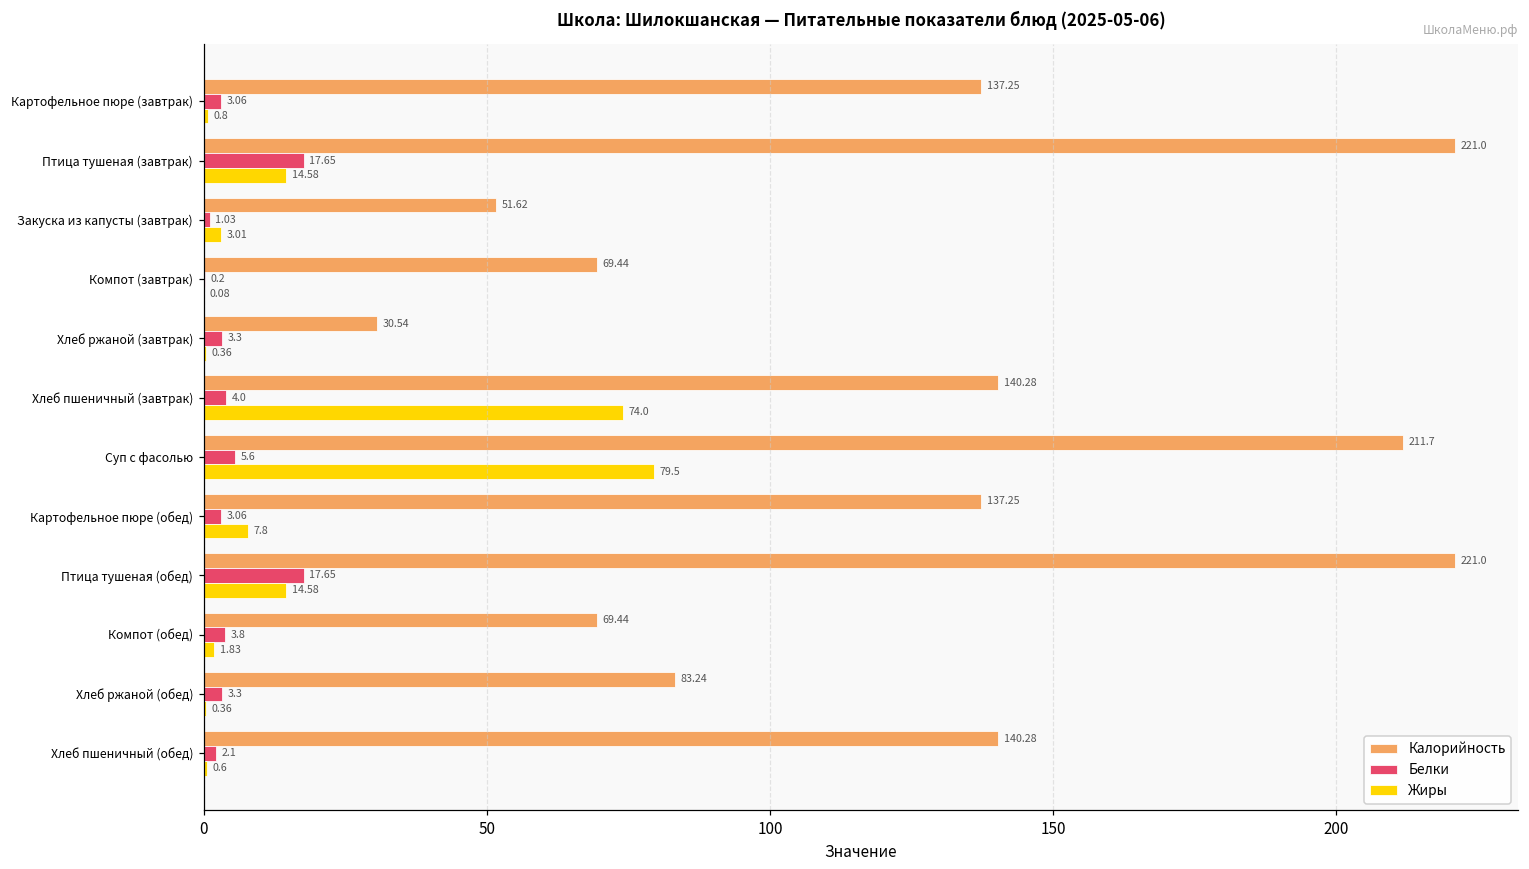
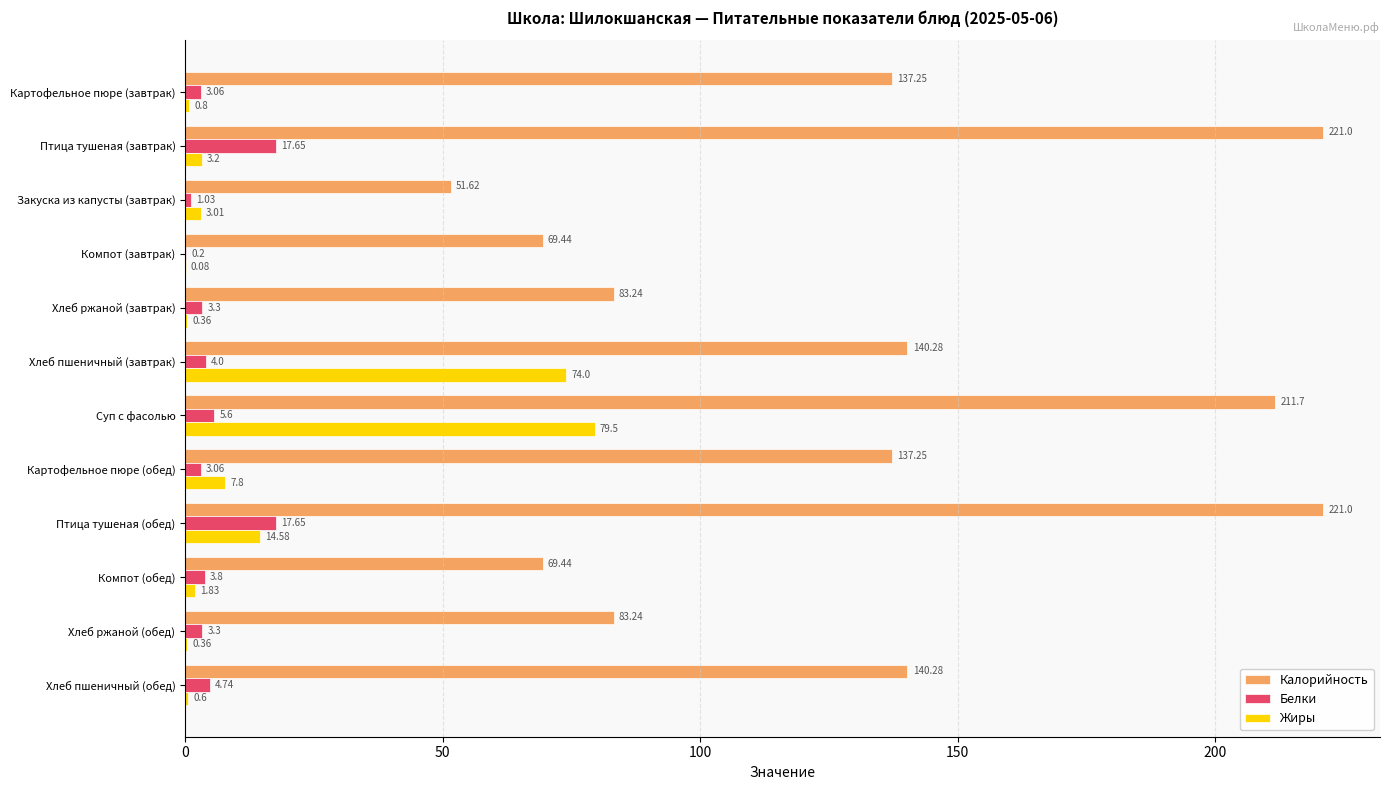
  {
    "Калорийность": {
      "Картофельное пюре (завтрак)": 137.25,
      "Птица тушеная (завтрак)": 221.0,
      "Закуска из капусты (завтрак)": 51.62,
      "Компот (завтрак)": 69.44,
-     "Хлеб ржаной (завтрак)": 30.54,
+     "Хлеб ржаной (завтрак)": 83.24,
      "Хлеб пшеничный (завтрак)": 140.28,
      "Суп с фасолью": 211.7,
      "Картофельное пюре (обед)": 137.25,
      "Птица тушеная (обед)": 221.0,
      "Компот (обед)": 69.44,
      "Хлеб ржаной (обед)": 83.24,
      "Хлеб пшеничный (обед)": 140.28
    },
    "Белки": {
      "Картофельное пюре (завтрак)": 3.06,
      "Птица тушеная (завтрак)": 17.65,
      "Закуска из капусты (завтрак)": 1.03,
      "Компот (завтрак)": 0.2,
      "Хлеб ржаной (завтрак)": 3.3,
      "Хлеб пшеничный (завтрак)": 4.0,
      "Суп с фасолью": 5.6,
      "Картофельное пюре (обед)": 3.06,
      "Птица тушеная (обед)": 17.65,
      "Компот (обед)": 3.8,
      "Хлеб ржаной (обед)": 3.3,
-     "Хлеб пшеничный (обед)": 2.1
+     "Хлеб пшеничный (обед)": 4.74
    },
    "Жиры": {
      "Картофельное пюре (завтрак)": 0.8,
-     "Птица тушеная (завтрак)": 14.58,
+     "Птица тушеная (завтрак)": 3.2,
      "Закуска из капусты (завтрак)": 3.01,
      "Компот (завтрак)": 0.08,
      "Хлеб ржаной (завтрак)": 0.36,
      "Хлеб пшеничный (завтрак)": 74.0,
      "Суп с фасолью": 79.5,
      "Картофельное пюре (обед)": 7.8,
      "Птица тушеная (обед)": 14.58,
      "Компот (обед)": 1.83,
      "Хлеб ржаной (обед)": 0.36,
      "Хлеб пшеничный (обед)": 0.6
    }
  }
